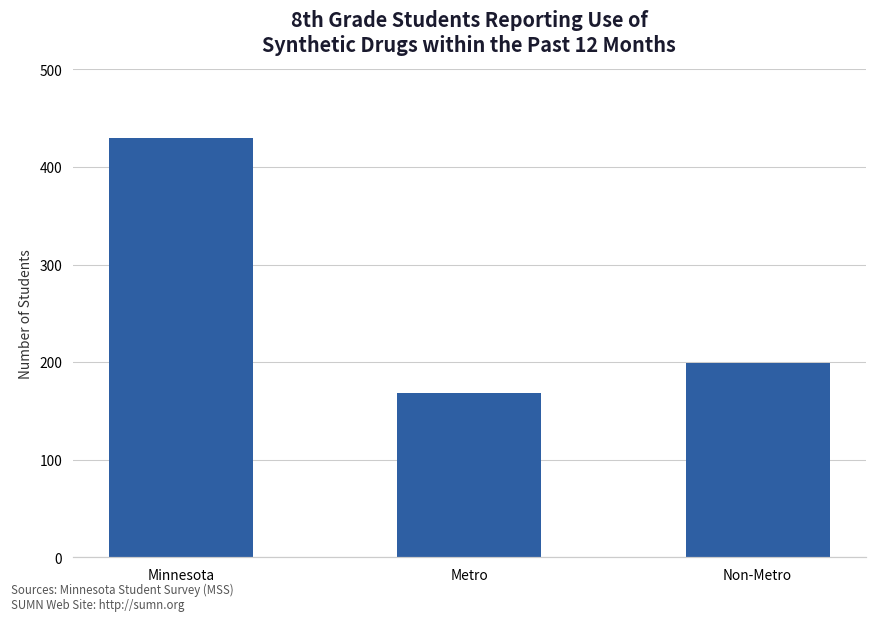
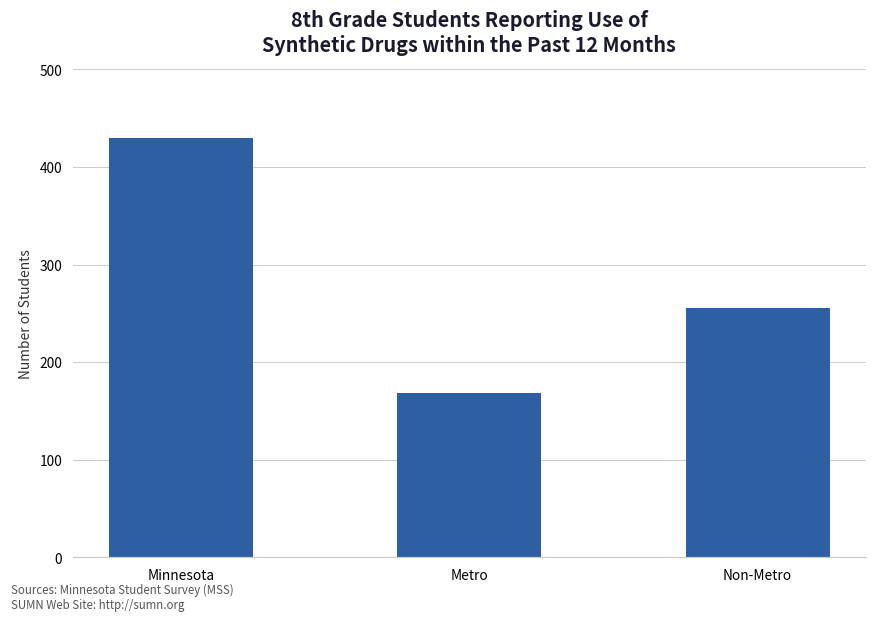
  {
    "Minnesota": 430,
    "Metro": 170,
-   "Non-Metro": 200
+   "Non-Metro": 260
  }
